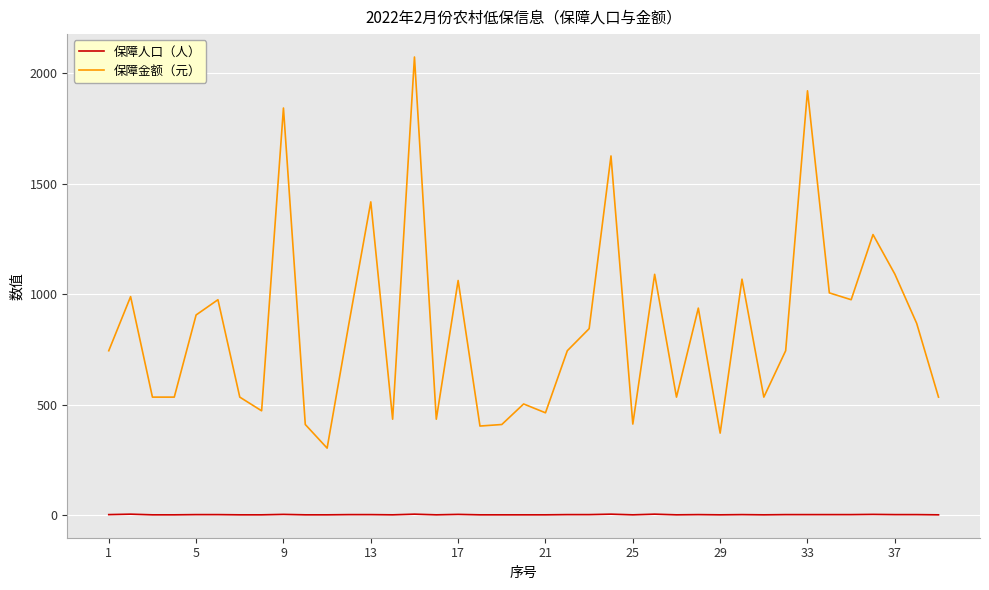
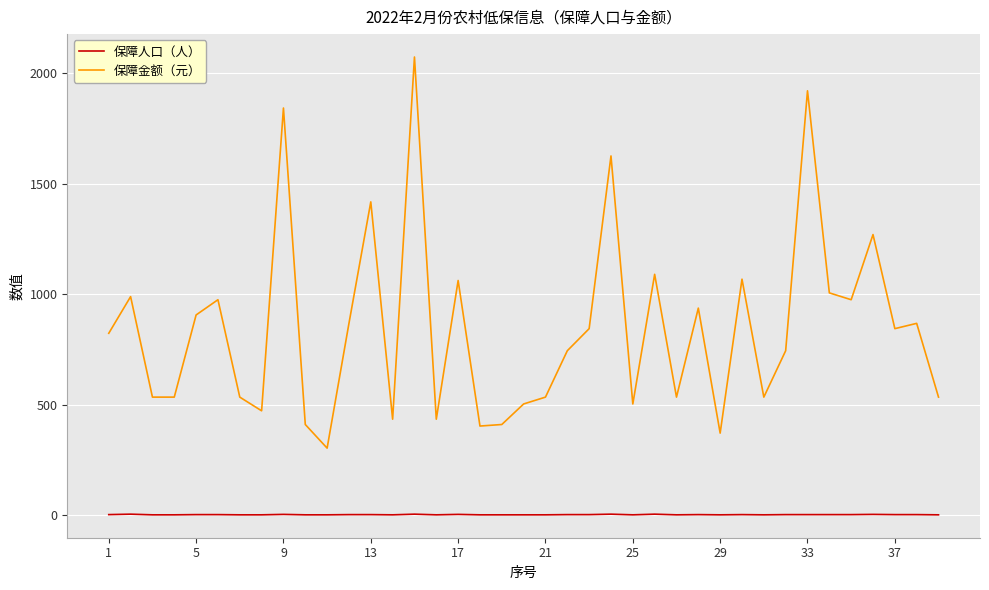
  {
    "保障人口（人）": {
      "1": 0,
      "5": 0,
      "9": 0,
      "13": 0,
      "17": 0,
      "21": 0,
      "25": 0,
      "29": 0,
      "33": 0,
      "37": 0
    },
    "保障金额（元）": {
-     "1": 740,
+     "1": 820,
      "5": 910,
      "9": 1840,
      "13": 1420,
      "17": 1060,
-     "21": 460,
-     "25": 410,
+     "21": 530,
+     "25": 500,
      "29": 370,
      "33": 1920,
-     "37": 1090
+     "37": 840
    }
  }
